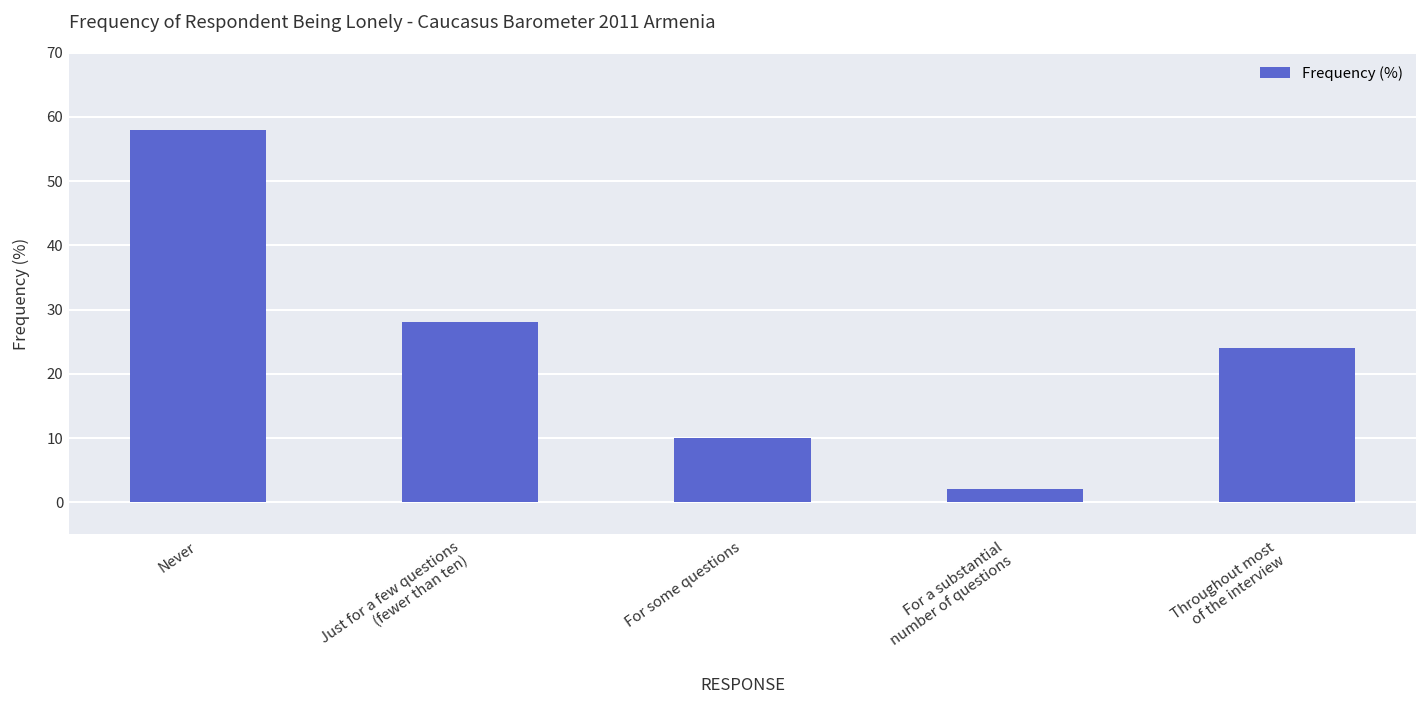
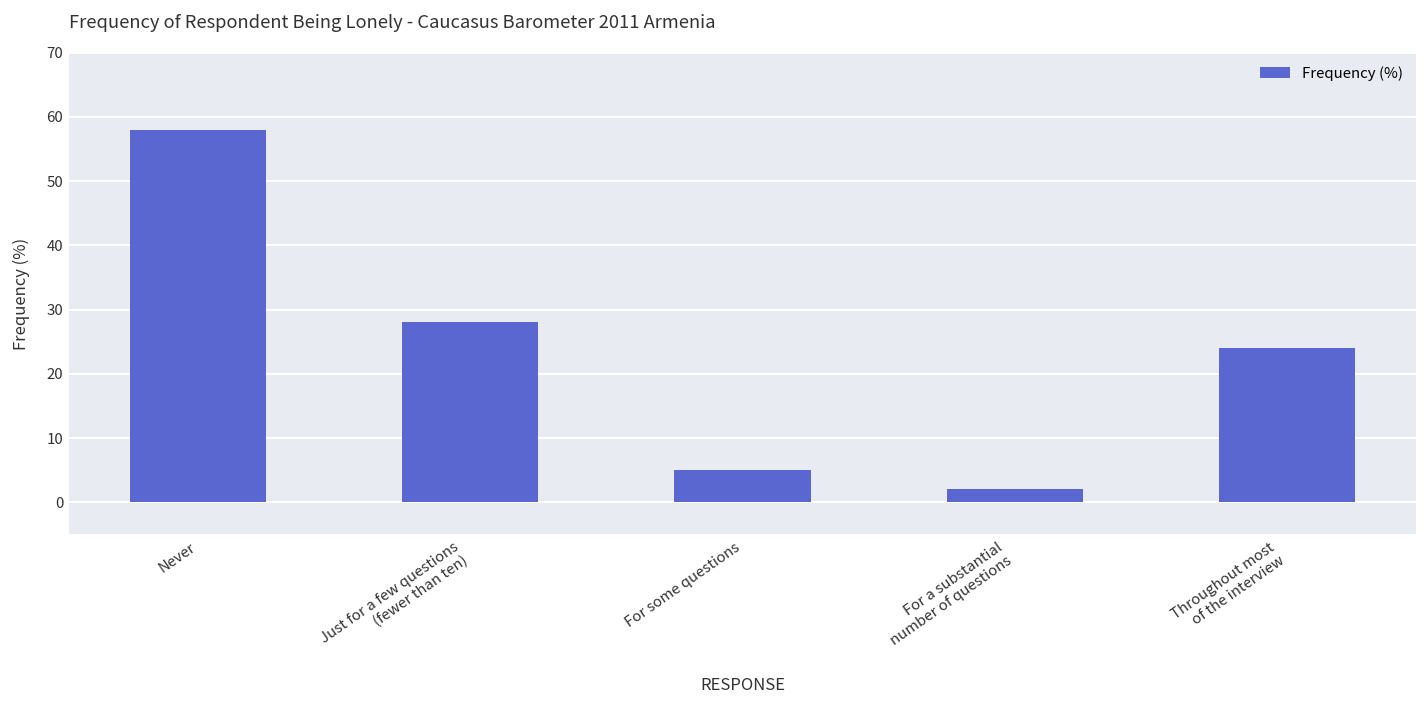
  {
    "Never": 58,
    "Just for a few questions (fewer than ten)": 28,
-   "For some questions": 10,
+   "For some questions": 5,
    "For a substantial number of questions": 2,
    "Throughout most of the interview": 24
  }
